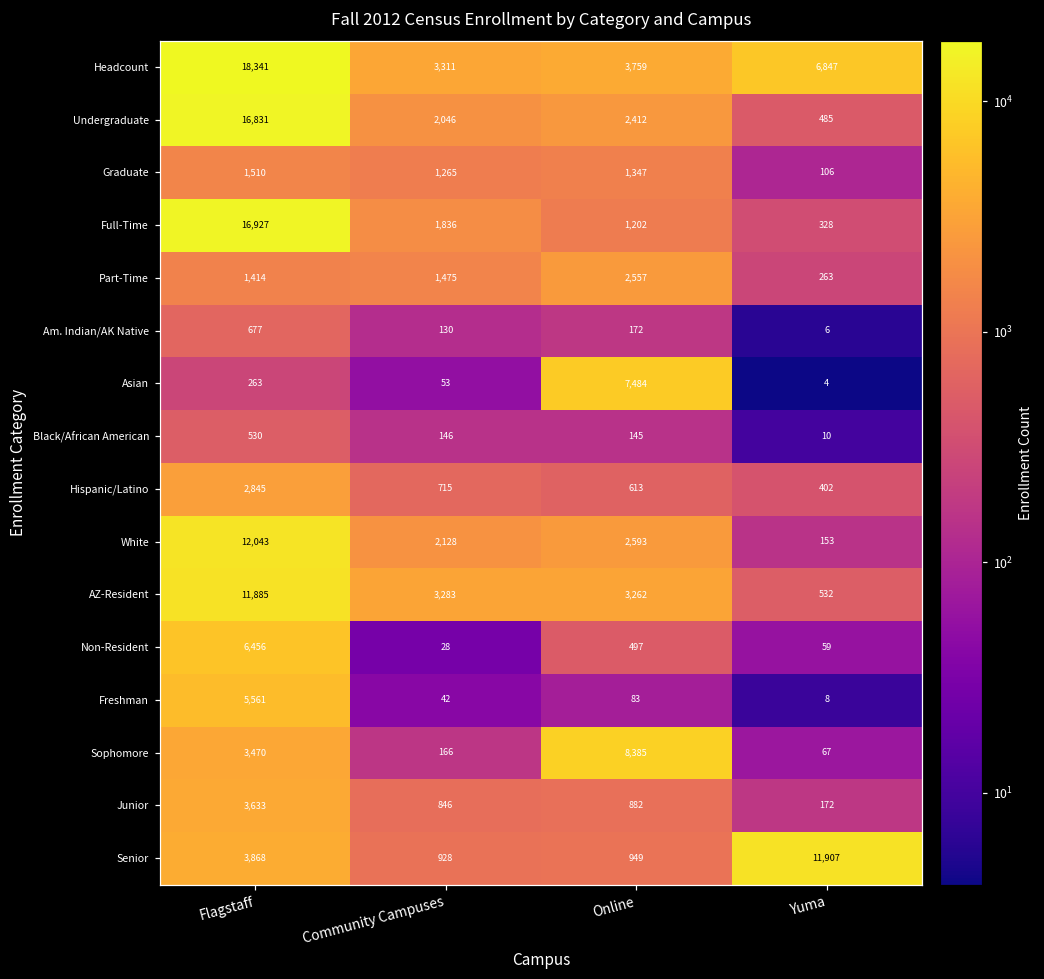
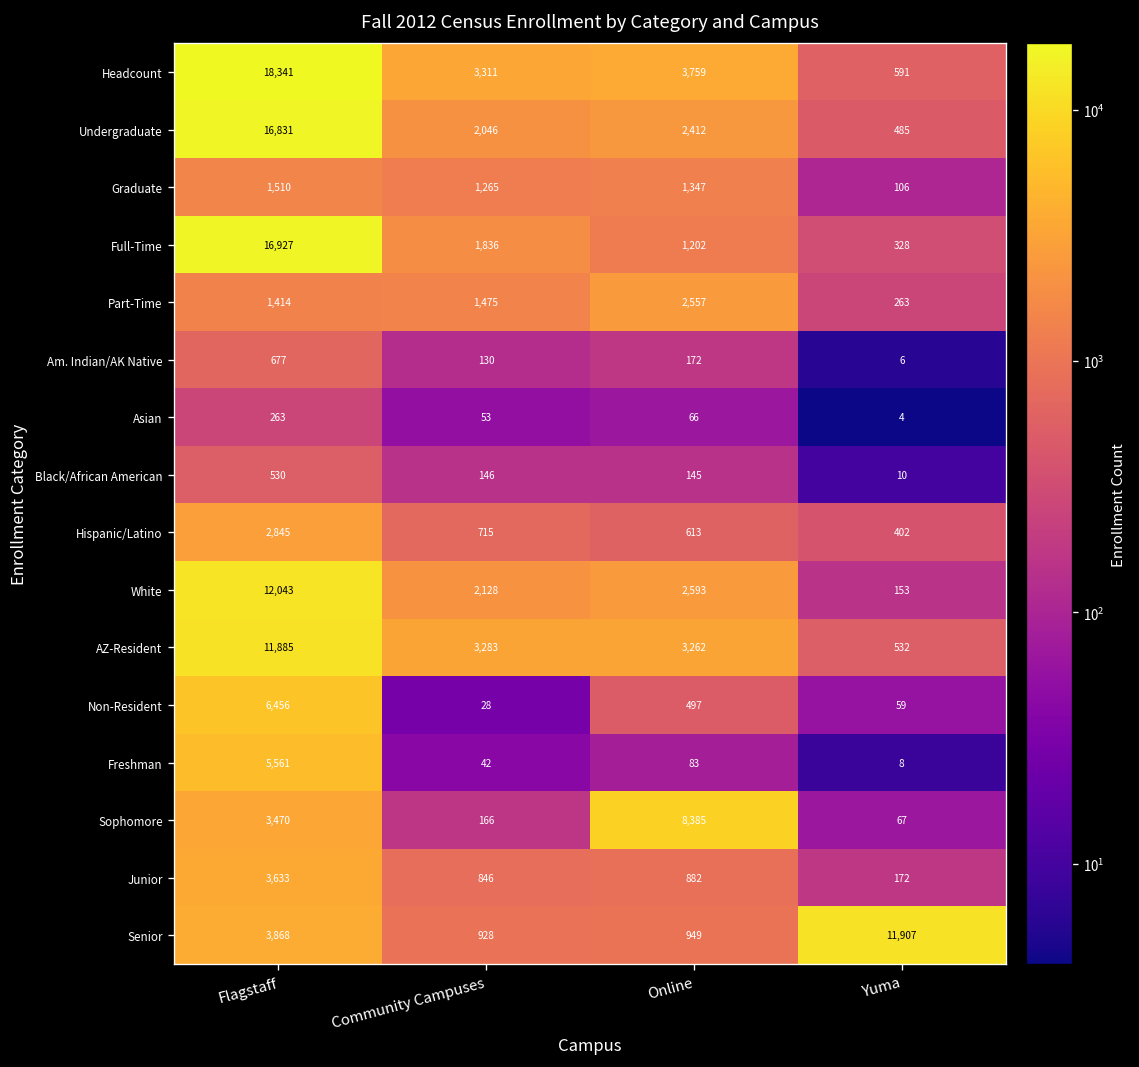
  {
    "Headcount": {
      "Flagstaff": "18,341",
      "Community Campuses": "3,311",
      "Online": "3,759",
-     "Yuma": "6,847"
+     "Yuma": "591"
    },
    "Undergraduate": {
      "Flagstaff": "16,831",
      "Community Campuses": "2,046",
      "Online": "2,412",
      "Yuma": "485"
    },
    "Graduate": {
      "Flagstaff": "1,510",
      "Community Campuses": "1,265",
      "Online": "1,347",
      "Yuma": "106"
    },
    "Full-Time": {
      "Flagstaff": "16,927",
      "Community Campuses": "1,836",
      "Online": "1,202",
      "Yuma": "328"
    },
    "Part-Time": {
      "Flagstaff": "1,414",
      "Community Campuses": "1,475",
      "Online": "2,557",
      "Yuma": "263"
    },
    "Am. Indian/AK Native": {
      "Flagstaff": "677",
      "Community Campuses": "130",
      "Online": "172",
      "Yuma": "6"
    },
    "Asian": {
      "Flagstaff": "263",
      "Community Campuses": "53",
-     "Online": "7,484",
+     "Online": "66",
      "Yuma": "4"
    },
    "Black/African American": {
      "Flagstaff": "530",
      "Community Campuses": "146",
      "Online": "145",
      "Yuma": "10"
    },
    "Hispanic/Latino": {
      "Flagstaff": "2,845",
      "Community Campuses": "715",
      "Online": "613",
      "Yuma": "402"
    },
    "White": {
      "Flagstaff": "12,043",
      "Community Campuses": "2,128",
      "Online": "2,593",
      "Yuma": "153"
    },
    "AZ-Resident": {
      "Flagstaff": "11,885",
      "Community Campuses": "3,283",
      "Online": "3,262",
      "Yuma": "532"
    },
    "Non-Resident": {
      "Flagstaff": "6,456",
      "Community Campuses": "28",
      "Online": "497",
      "Yuma": "59"
    },
    "Freshman": {
      "Flagstaff": "5,561",
      "Community Campuses": "42",
      "Online": "83",
      "Yuma": "8"
    },
    "Sophomore": {
      "Flagstaff": "3,470",
      "Community Campuses": "166",
      "Online": "8,385",
      "Yuma": "67"
    },
    "Junior": {
      "Flagstaff": "3,633",
      "Community Campuses": "846",
      "Online": "882",
      "Yuma": "172"
    },
    "Senior": {
      "Flagstaff": "3,868",
      "Community Campuses": "928",
      "Online": "949",
      "Yuma": "11,907"
    }
  }
